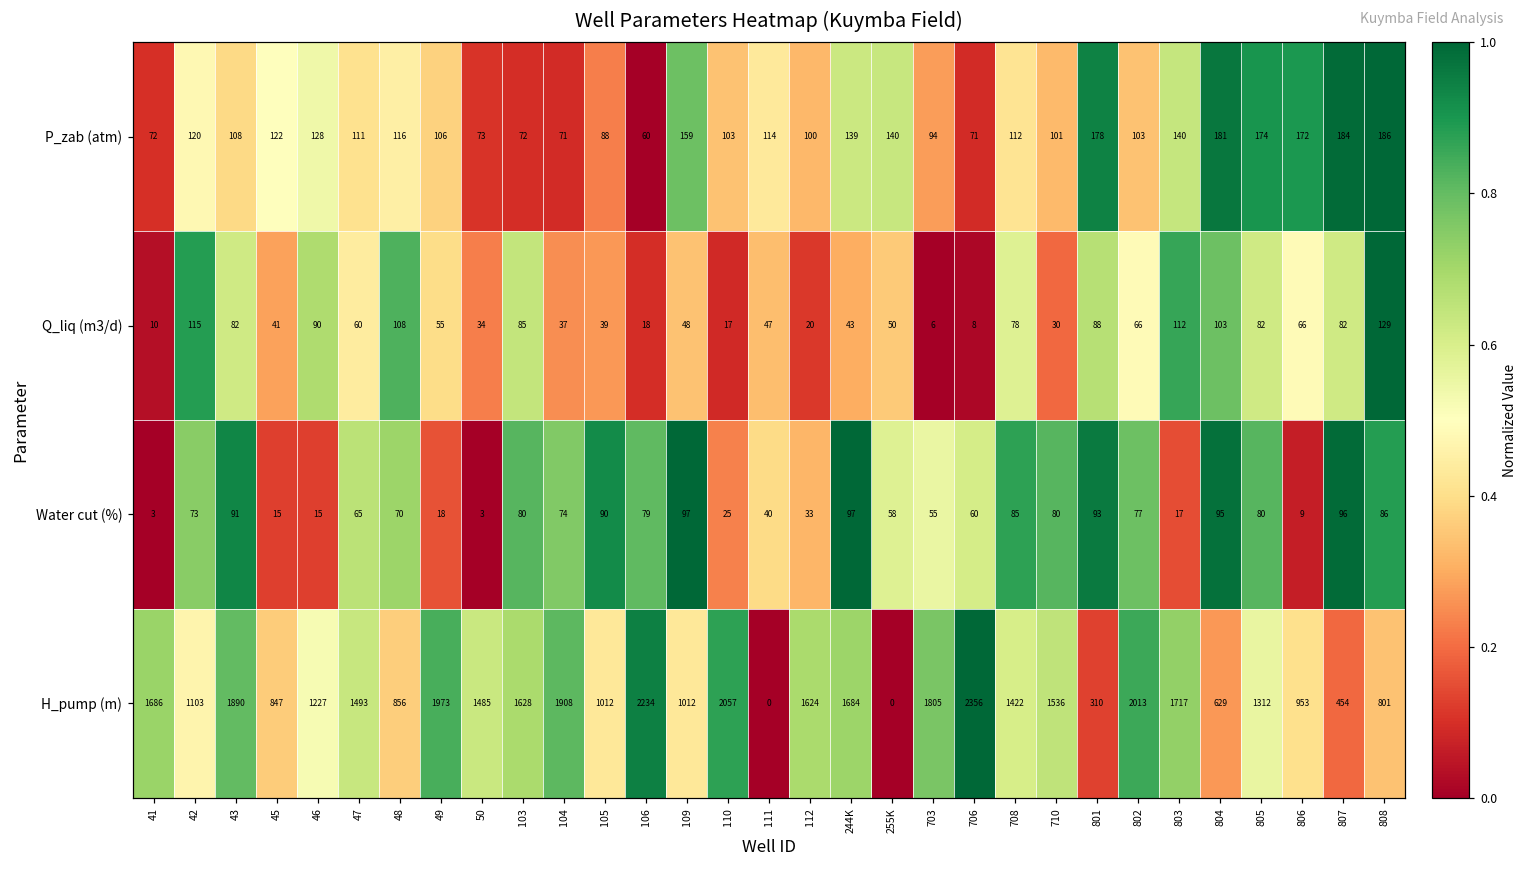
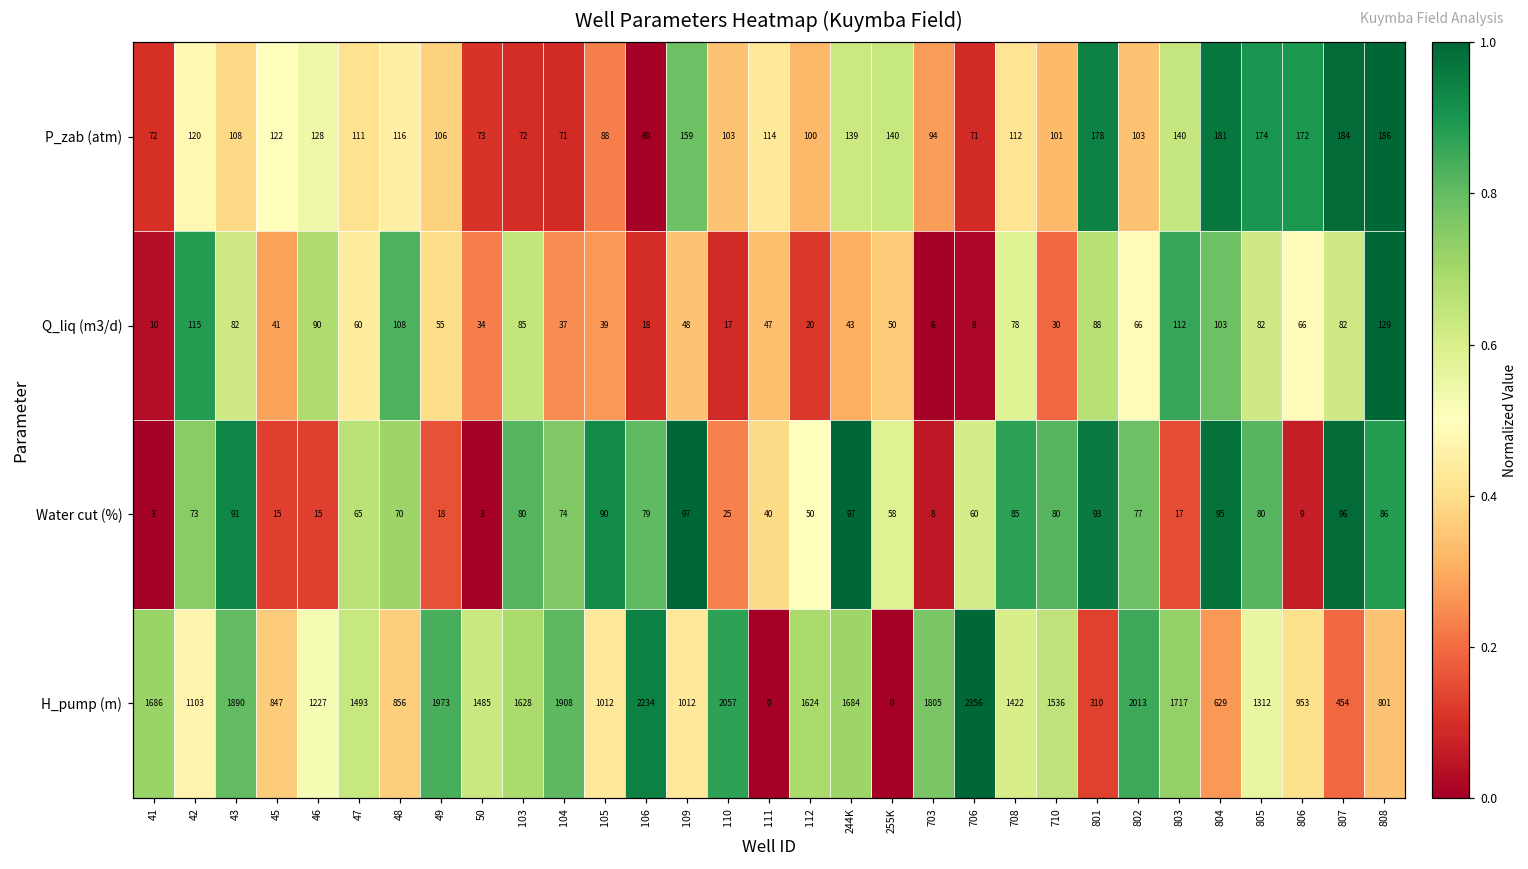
  {
    "P_zab (atm)": {
      "41": 72,
      "42": 120,
      "43": 108,
      "45": 122,
      "46": 128,
      "47": 111,
      "48": 116,
      "49": 106,
      "50": 73,
      "103": 72,
      "104": 71,
      "105": 88,
      "106": 60,
      "109": 159,
      "110": 103,
      "111": 114,
      "112": 100,
      "244K": 139,
      "255K": 140,
      "703": 94,
      "706": 71,
      "708": 112,
      "710": 101,
      "801": 178,
      "802": 103,
      "803": 140,
      "804": 181,
      "805": 174,
      "806": 172,
      "807": 184,
      "808": 186
    },
    "Q_liq (m3/d)": {
      "41": 10,
      "42": 115,
      "43": 82,
      "45": 41,
      "46": 90,
      "47": 60,
      "48": 108,
      "49": 55,
      "50": 34,
      "103": 85,
      "104": 37,
      "105": 39,
      "106": 18,
      "109": 48,
      "110": 17,
      "111": 47,
      "112": 20,
      "244K": 43,
      "255K": 50,
      "703": 6,
      "706": 8,
      "708": 78,
      "710": 30,
      "801": 88,
      "802": 66,
      "803": 112,
      "804": 103,
      "805": 82,
      "806": 66,
      "807": 82,
      "808": 129
    },
    "Water cut (%)": {
      "41": 3,
      "42": 73,
      "43": 91,
      "45": 15,
      "46": 15,
      "47": 65,
      "48": 70,
      "49": 18,
      "50": 3,
      "103": 80,
      "104": 74,
      "105": 90,
      "106": 79,
      "109": 97,
      "110": 25,
      "111": 40,
-     "112": 33,
+     "112": 50,
      "244K": 97,
      "255K": 58,
-     "703": 55,
+     "703": 8,
      "706": 60,
      "708": 85,
      "710": 80,
      "801": 93,
      "802": 77,
      "803": 17,
      "804": 95,
      "805": 80,
      "806": 9,
      "807": 96,
      "808": 86
    },
    "H_pump (m)": {
      "41": 1686,
      "42": 1103,
      "43": 1890,
      "45": 847,
      "46": 1227,
      "47": 1493,
      "48": 856,
      "49": 1973,
      "50": 1485,
      "103": 1628,
      "104": 1908,
      "105": 1012,
      "106": 2234,
      "109": 1012,
      "110": 2057,
      "111": 0,
      "112": 1624,
      "244K": 1684,
      "255K": 0,
      "703": 1805,
      "706": 2356,
      "708": 1422,
      "710": 1536,
      "801": 310,
      "802": 2013,
      "803": 1717,
      "804": 629,
      "805": 1312,
      "806": 953,
      "807": 454,
      "808": 801
    }
  }
